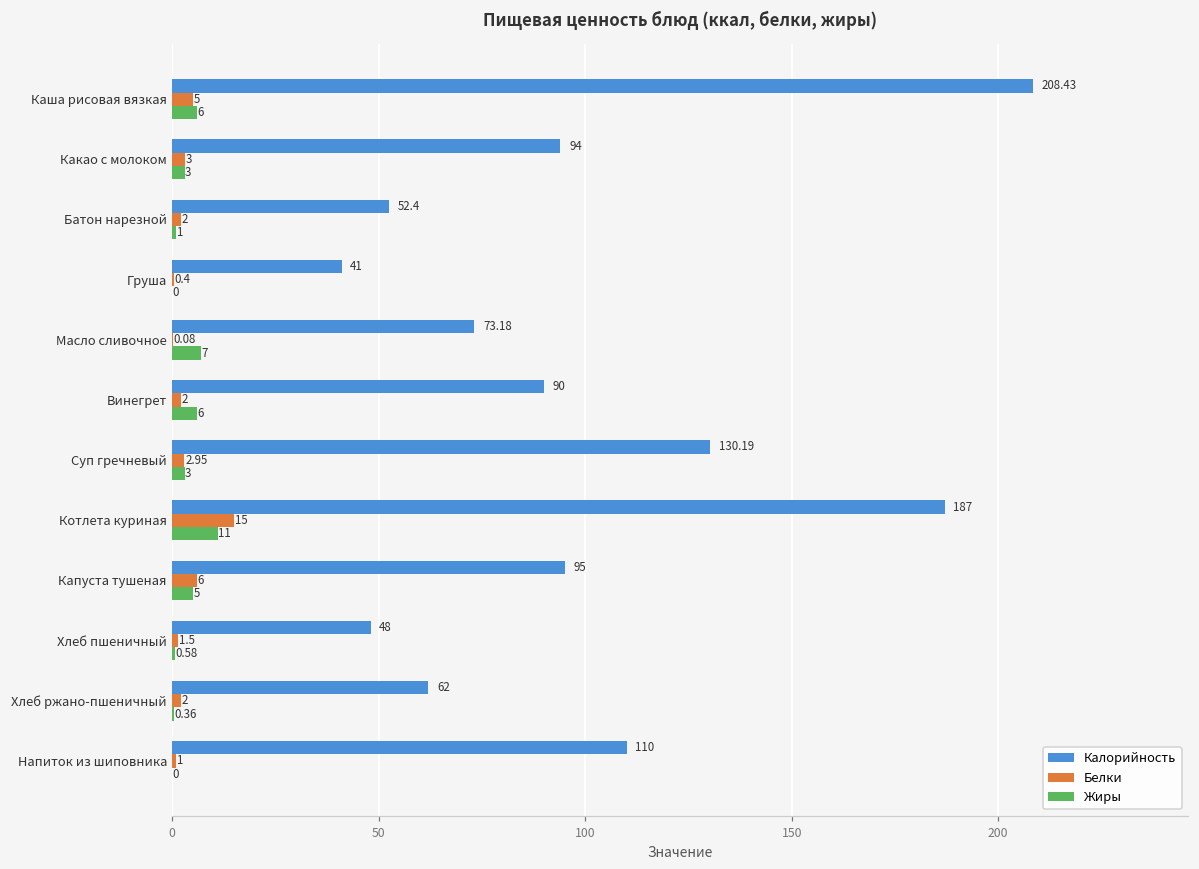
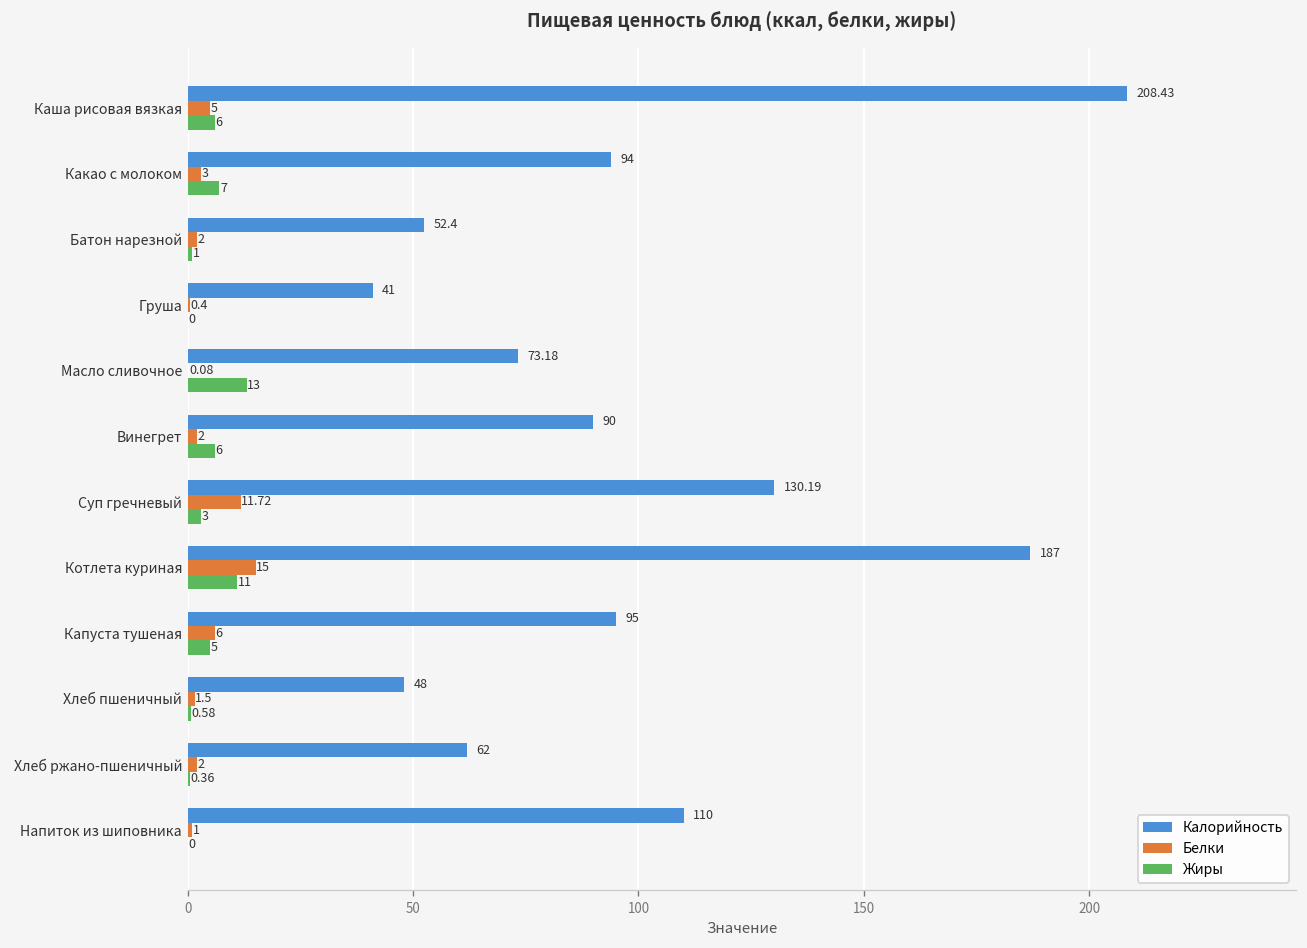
  {
    "Калорийность": {
      "Каша рисовая вязкая": 208.43,
      "Какао с молоком": 94,
      "Батон нарезной": 52.4,
      "Груша": 41,
      "Масло сливочное": 73.18,
      "Винегрет": 90,
      "Суп гречневый": 130.19,
      "Котлета куриная": 187,
      "Капуста тушеная": 95,
      "Хлеб пшеничный": 48,
      "Хлеб ржано-пшеничный": 62,
      "Напиток из шиповника": 110
    },
    "Белки": {
      "Каша рисовая вязкая": 5,
      "Какао с молоком": 3,
      "Батон нарезной": 2,
      "Груша": 0.4,
      "Масло сливочное": 0.08,
      "Винегрет": 2,
-     "Суп гречневый": 2.95,
+     "Суп гречневый": 11.72,
      "Котлета куриная": 15,
      "Капуста тушеная": 6,
      "Хлеб пшеничный": 1.5,
      "Хлеб ржано-пшеничный": 2,
      "Напиток из шиповника": 1
    },
    "Жиры": {
      "Каша рисовая вязкая": 6,
-     "Какао с молоком": 3,
+     "Какао с молоком": 7,
      "Батон нарезной": 1,
      "Груша": 0,
-     "Масло сливочное": 7,
+     "Масло сливочное": 13,
      "Винегрет": 6,
      "Суп гречневый": 3,
      "Котлета куриная": 11,
      "Капуста тушеная": 5,
      "Хлеб пшеничный": 0.58,
      "Хлеб ржано-пшеничный": 0.36,
      "Напиток из шиповника": 0
    }
  }
